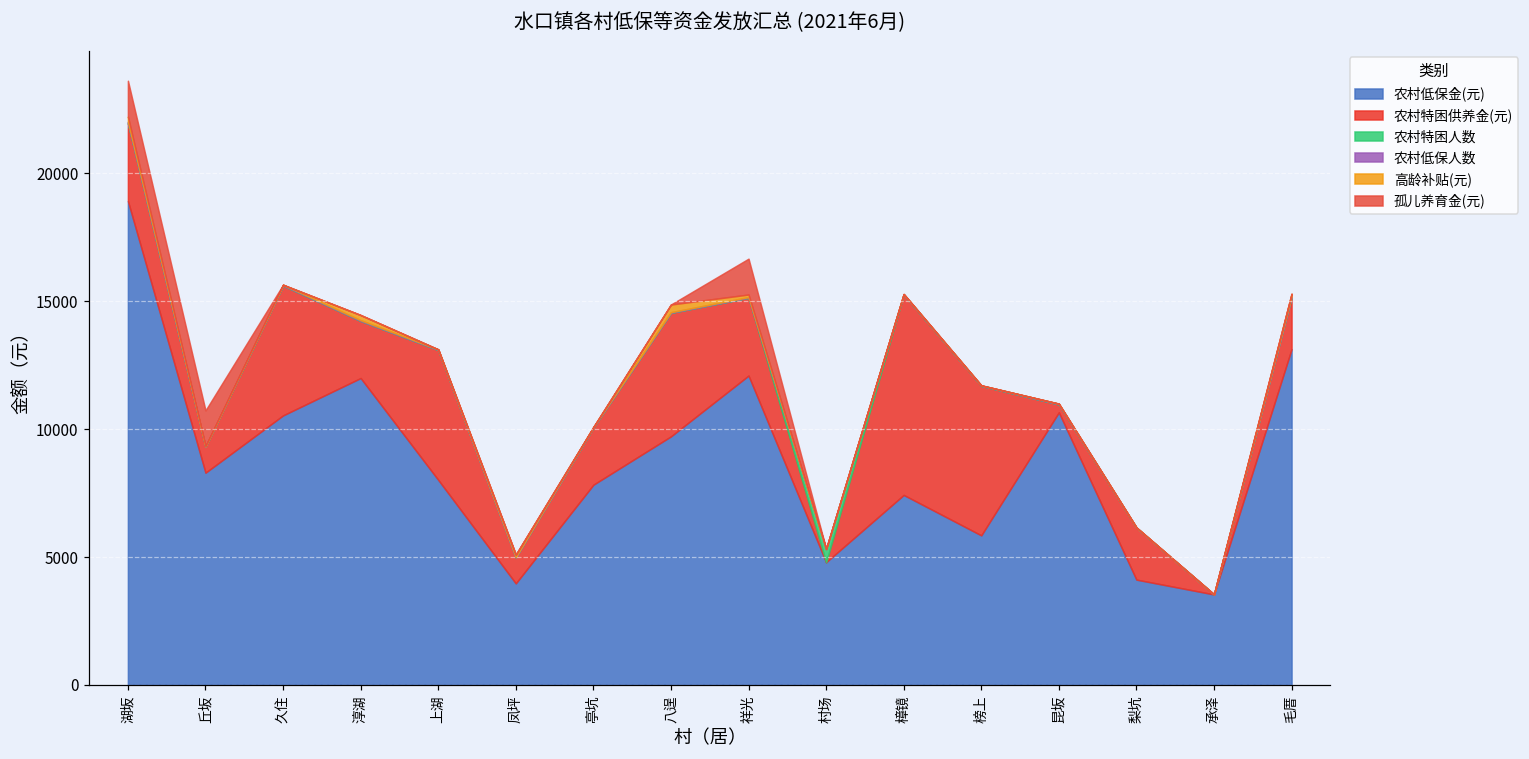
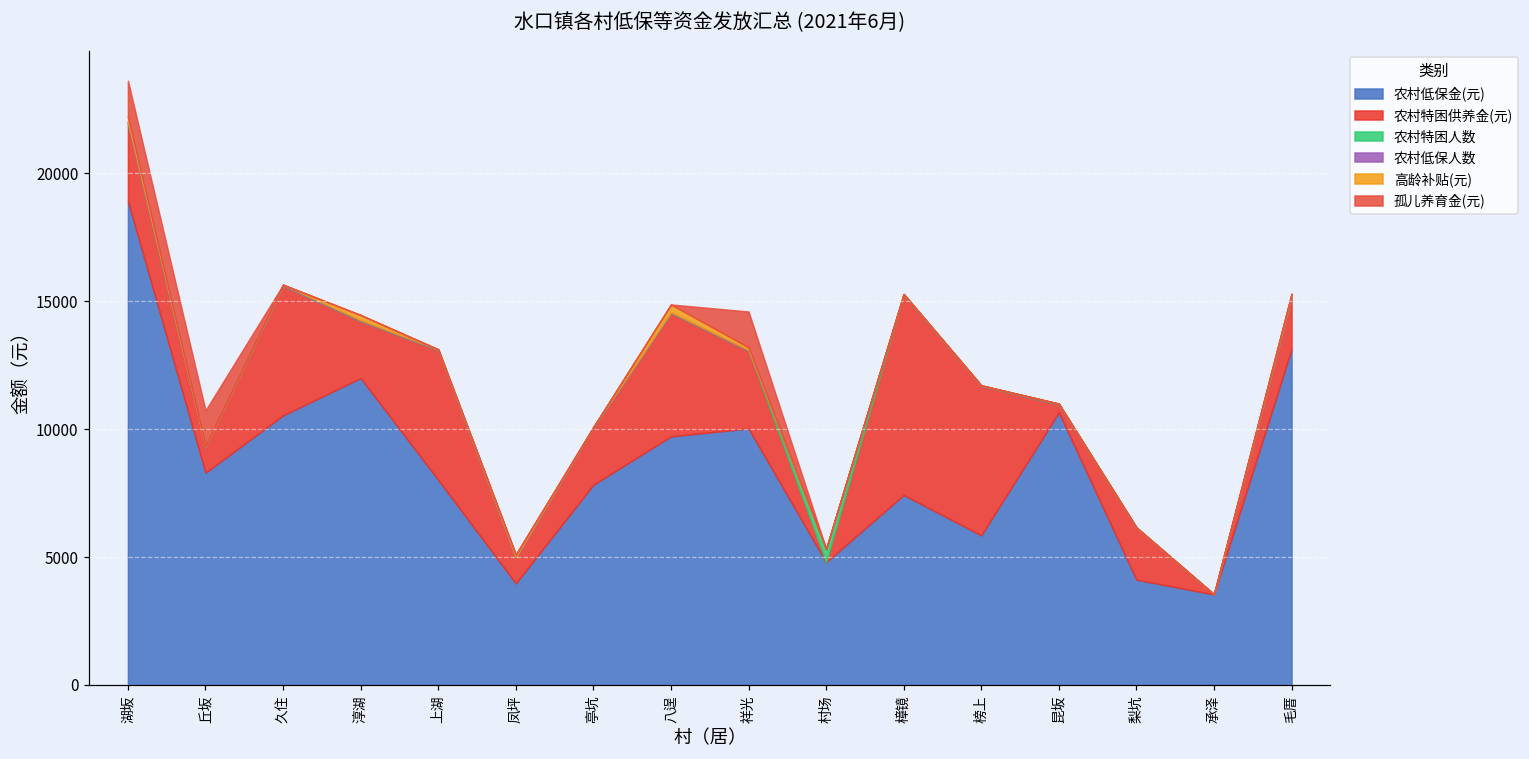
  {
    "农村低保金(元)": {
      "湖坂": 18900,
      "丘坂": 8300,
      "久住": 10500,
      "淳湖": 12000,
      "上湖": 8000,
      "凤坪": 4000,
      "亭坑": 7800,
      "八逞": 9700,
-     "祥光": 12100,
+     "祥光": 10000,
      "樟镜": 7400,
      "榜上": 5900,
      "昆坂": 10700,
      "梨坑": 4100,
      "毛厝": 13100
    },
    "高龄补贴(元)": {
      "湖坂": 200
    }
  }
